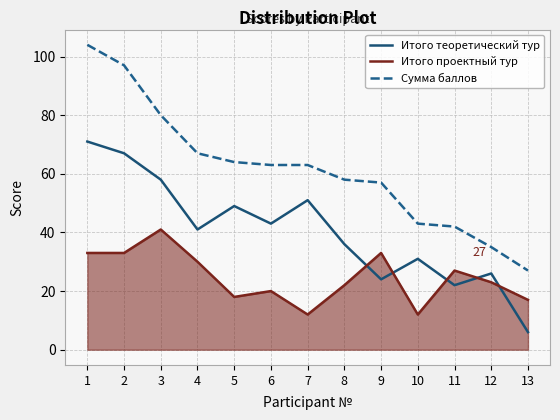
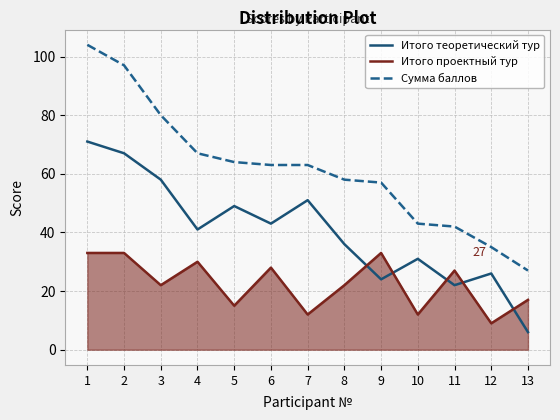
  {
    "Итого проектный тур": {
      "1": 33,
      "2": 33,
-     "3": 41,
+     "3": 22,
      "4": 30,
-     "5": 18,
-     "6": 20,
+     "5": 15,
+     "6": 28,
      "7": 12,
      "8": 22,
      "9": 33,
      "10": 12,
-     "12": 23,
+     "12": 9,
      "13": 17
    }
  }
